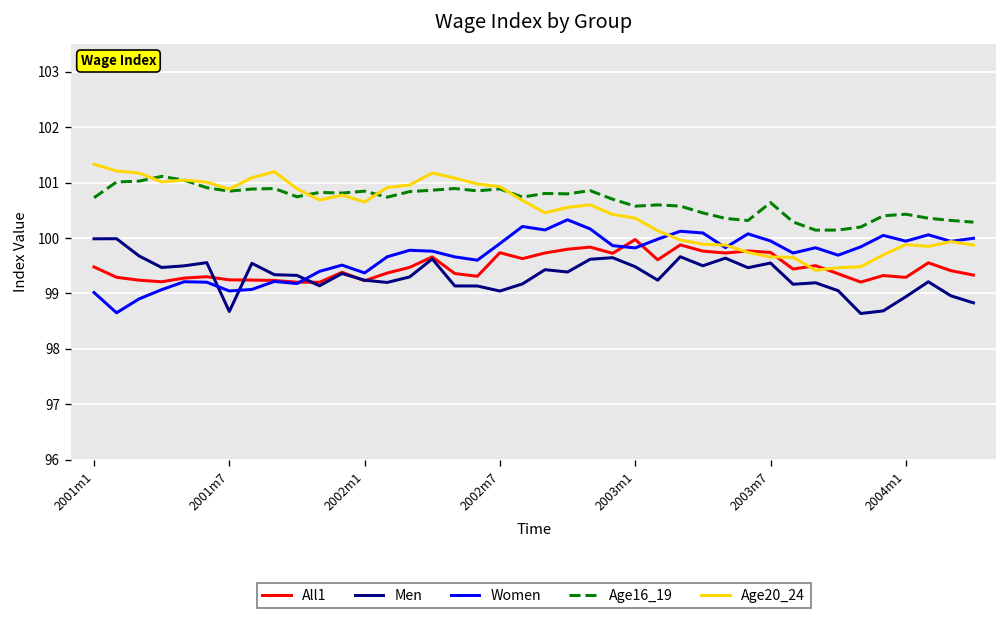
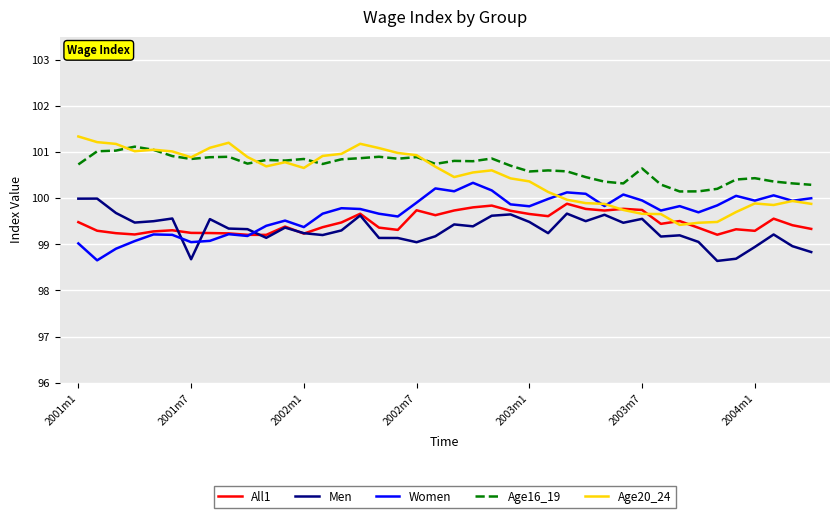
  {
    "All1": {
      "2001m1": 99.5,
      "2001m7": 99.2,
      "2002m7": 99.7,
-     "2003m1": 100.0,
+     "2003m1": 99.7,
      "2003m7": 99.7,
      "2004m1": 99.3
    },
    "Men": {
      "2001m1": 100.0,
      "2001m7": 98.7,
      "2002m7": 99.0,
      "2003m1": 99.5,
      "2003m7": 99.6,
      "2004m1": 98.9
    },
    "Women": {
      "2001m1": 99.0,
      "2001m7": 99.0,
      "2002m1": 99.4,
      "2002m7": 99.9,
      "2003m1": 99.8,
      "2003m7": 99.9,
      "2004m1": 99.9
    },
    "Age16_19": {
      "2001m1": 100.7,
      "2002m1": 100.8,
      "2003m1": 100.6,
      "2003m7": 100.6,
      "2004m1": 100.4
    },
    "Age20_24": {
      "2001m1": 101.3,
      "2002m1": 100.7,
      "2003m1": 100.4,
      "2003m7": 99.7,
      "2004m1": 99.9
    }
  }
